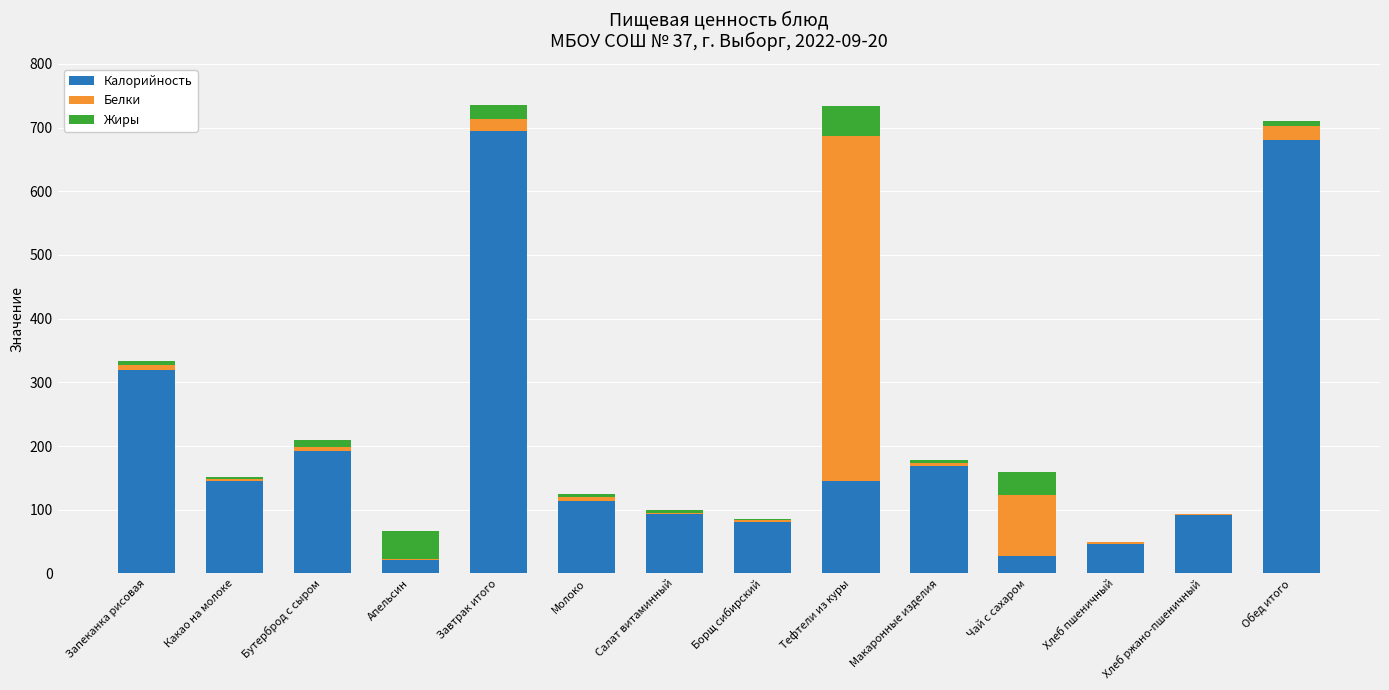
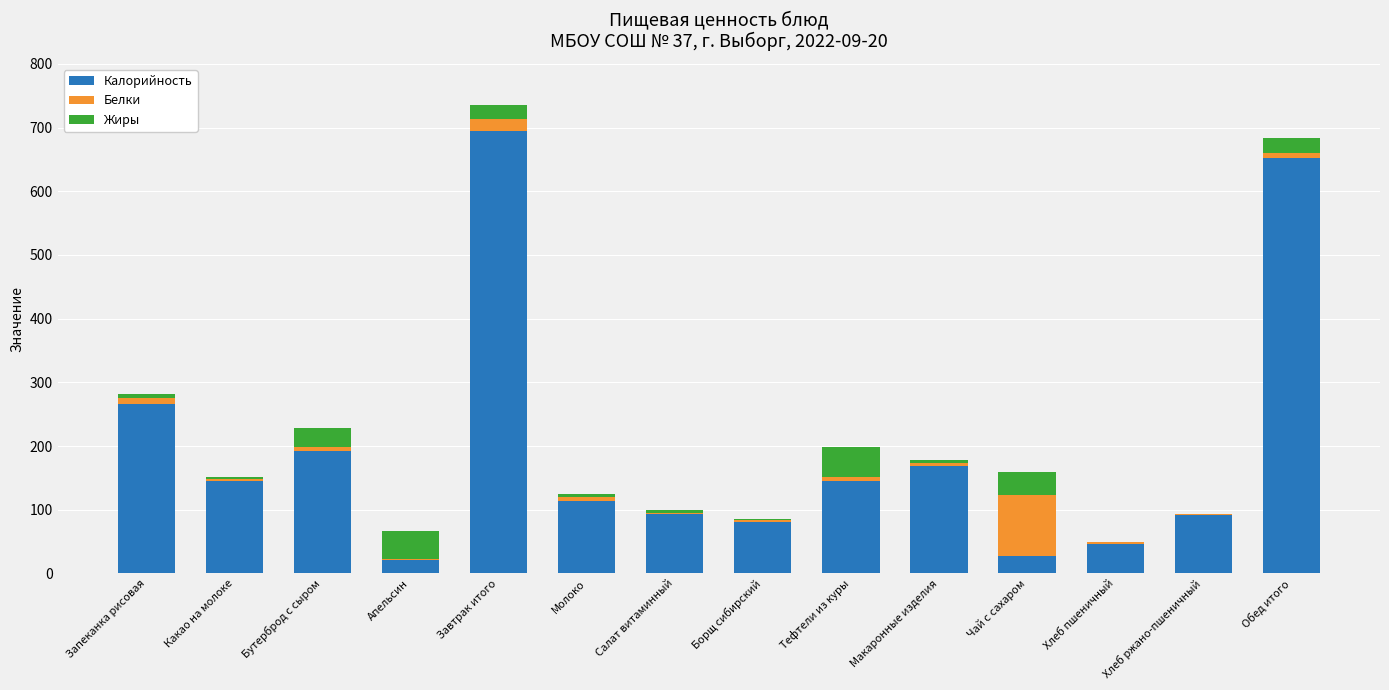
  {
    "Калорийность": {
-     "Запеканка рисовая": 320,
+     "Запеканка рисовая": 270,
      "Какао на молоке": 150,
      "Бутерброд с сыром": 190,
      "Апельсин": 20,
      "Завтрак итого": 700,
      "Молоко": 110,
      "Салат витаминный": 90,
      "Борщ сибирский": 80,
      "Тефтели из куры": 150,
      "Макаронные изделия": 170,
      "Чай с сахаром": 30,
      "Хлеб пшеничный": 50,
      "Хлеб ржано-пшеничный": 90,
-     "Обед итого": 680
+     "Обед итого": 650
    },
    "Белки": {
      "Запеканка рисовая": 10,
      "Бутерброд с сыром": 10,
      "Завтрак итого": 20,
      "Молоко": 10,
-     "Тефтели из куры": 540,
+     "Тефтели из куры": 10,
      "Макаронные изделия": 10,
      "Чай с сахаром": 100,
-     "Обед итого": 20
+     "Обед итого": 10
    },
    "Жиры": {
      "Запеканка рисовая": 10,
      "Какао на молоке": 0,
-     "Бутерброд с сыром": 10,
+     "Бутерброд с сыром": 30,
      "Апельсин": 50,
      "Завтрак итого": 20,
      "Молоко": 10,
      "Салат витаминный": 0,
      "Тефтели из куры": 50,
      "Макаронные изделия": 0,
      "Чай с сахаром": 40,
      "Хлеб пшеничный": 0,
      "Хлеб ржано-пшеничный": 0,
-     "Обед итого": 10
+     "Обед итого": 20
    }
  }
